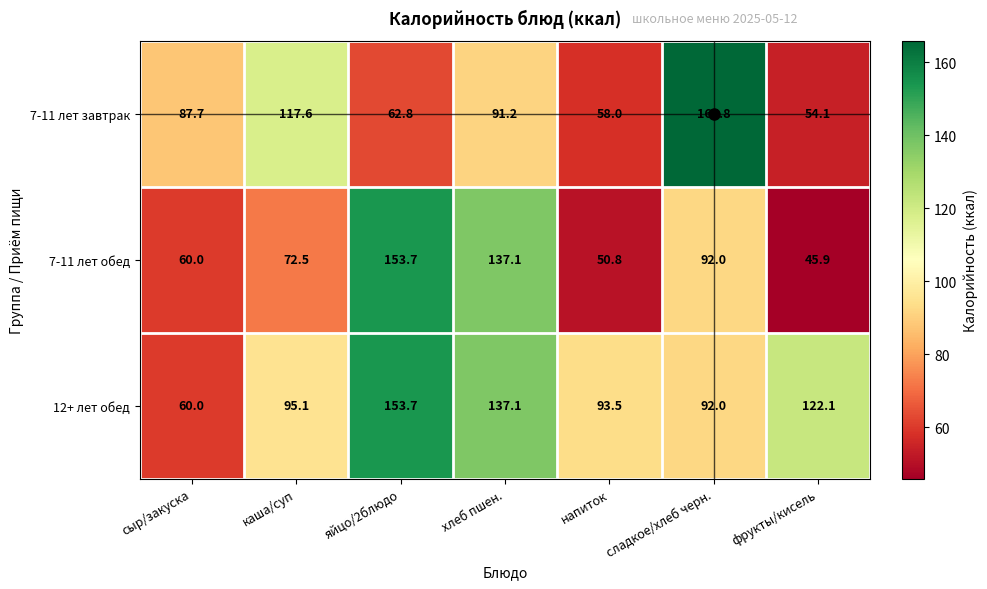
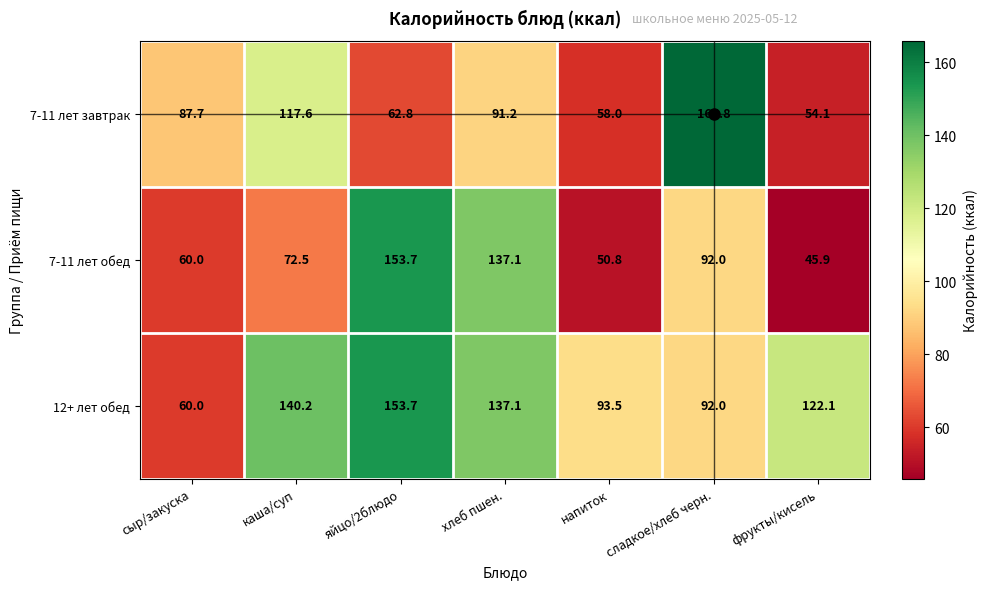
  {
    "7-11 лет завтрак": {
      "сыр/закуска": 87.7,
      "каша/суп": 117.6,
      "яйцо/2блюдо": 62.8,
      "хлеб пшен.": 91.2,
      "напиток": 58.0,
      "фрукты/кисель": 54.1
    },
    "7-11 лет обед": {
      "сыр/закуска": 60.0,
      "каша/суп": 72.5,
      "яйцо/2блюдо": 153.7,
      "хлеб пшен.": 137.1,
      "напиток": 50.8,
      "сладкое/хлеб черн.": 92.0,
      "фрукты/кисель": 45.9
    },
    "12+ лет обед": {
      "сыр/закуска": 60.0,
-     "каша/суп": 95.1,
+     "каша/суп": 140.2,
      "яйцо/2блюдо": 153.7,
      "хлеб пшен.": 137.1,
      "напиток": 93.5,
      "сладкое/хлеб черн.": 92.0,
      "фрукты/кисель": 122.1
    }
  }
